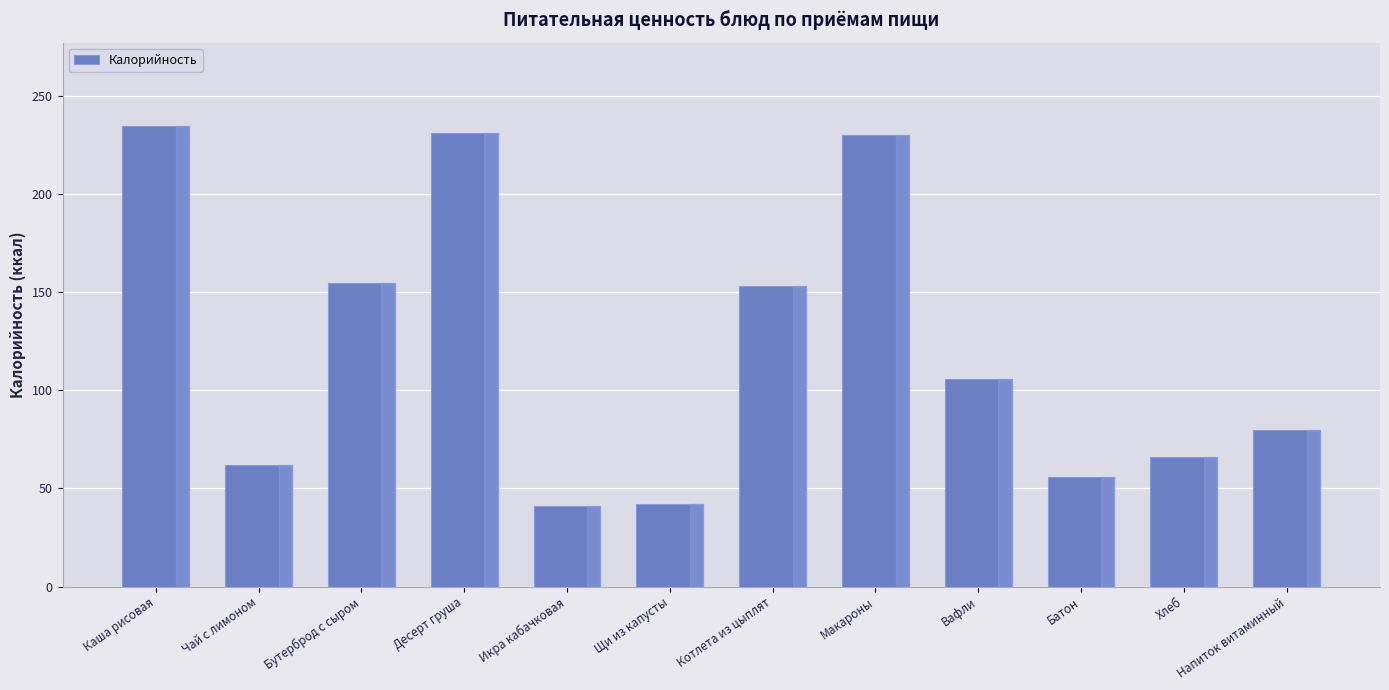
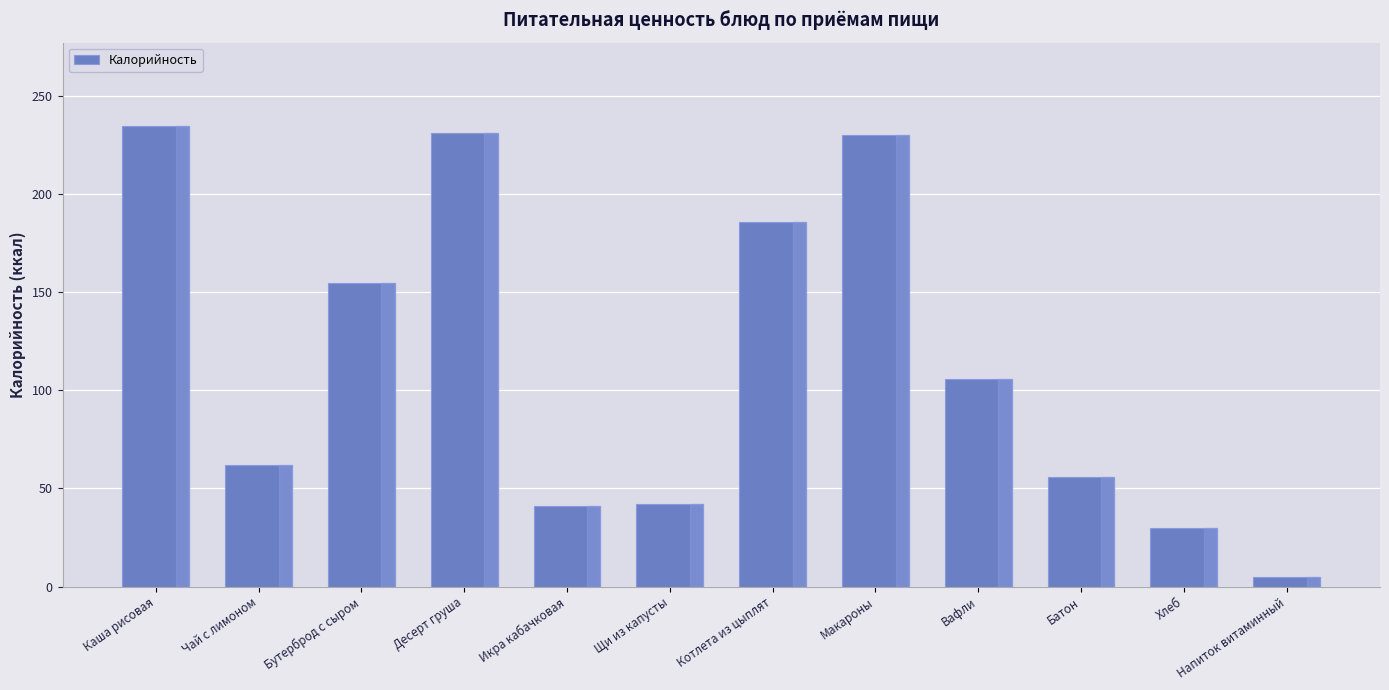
  {
    "Каша рисовая": 235,
    "Чай с лимоном": 62,
    "Бутерброд с сыром": 155,
    "Десерт груша": 231,
    "Икра кабачковая": 41,
    "Щи из капусты": 42,
-   "Котлета из цыплят": 153,
+   "Котлета из цыплят": 186,
    "Макароны": 230,
    "Вафли": 106,
    "Батон": 56,
-   "Хлеб": 66,
-   "Напиток витаминный": 80
+   "Хлеб": 30,
+   "Напиток витаминный": 5
  }
